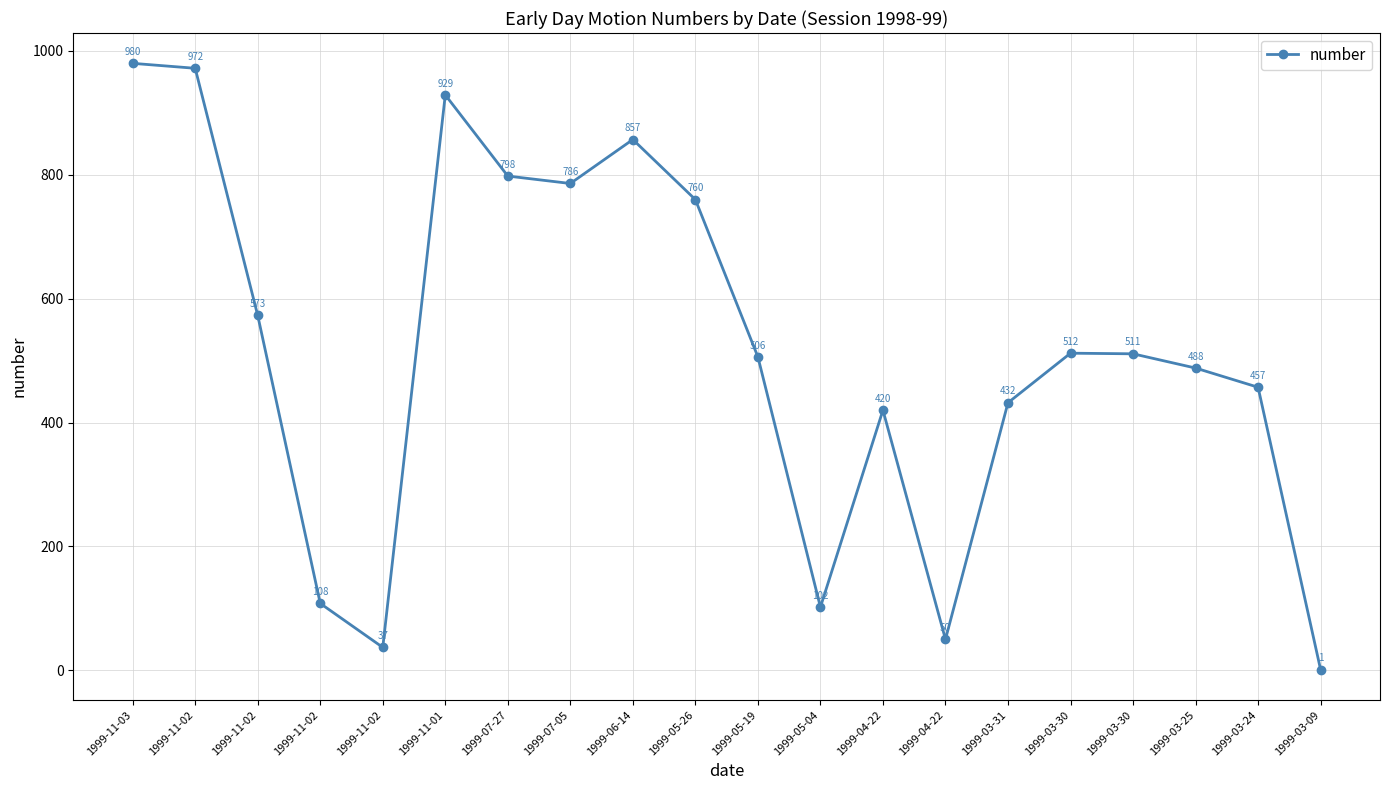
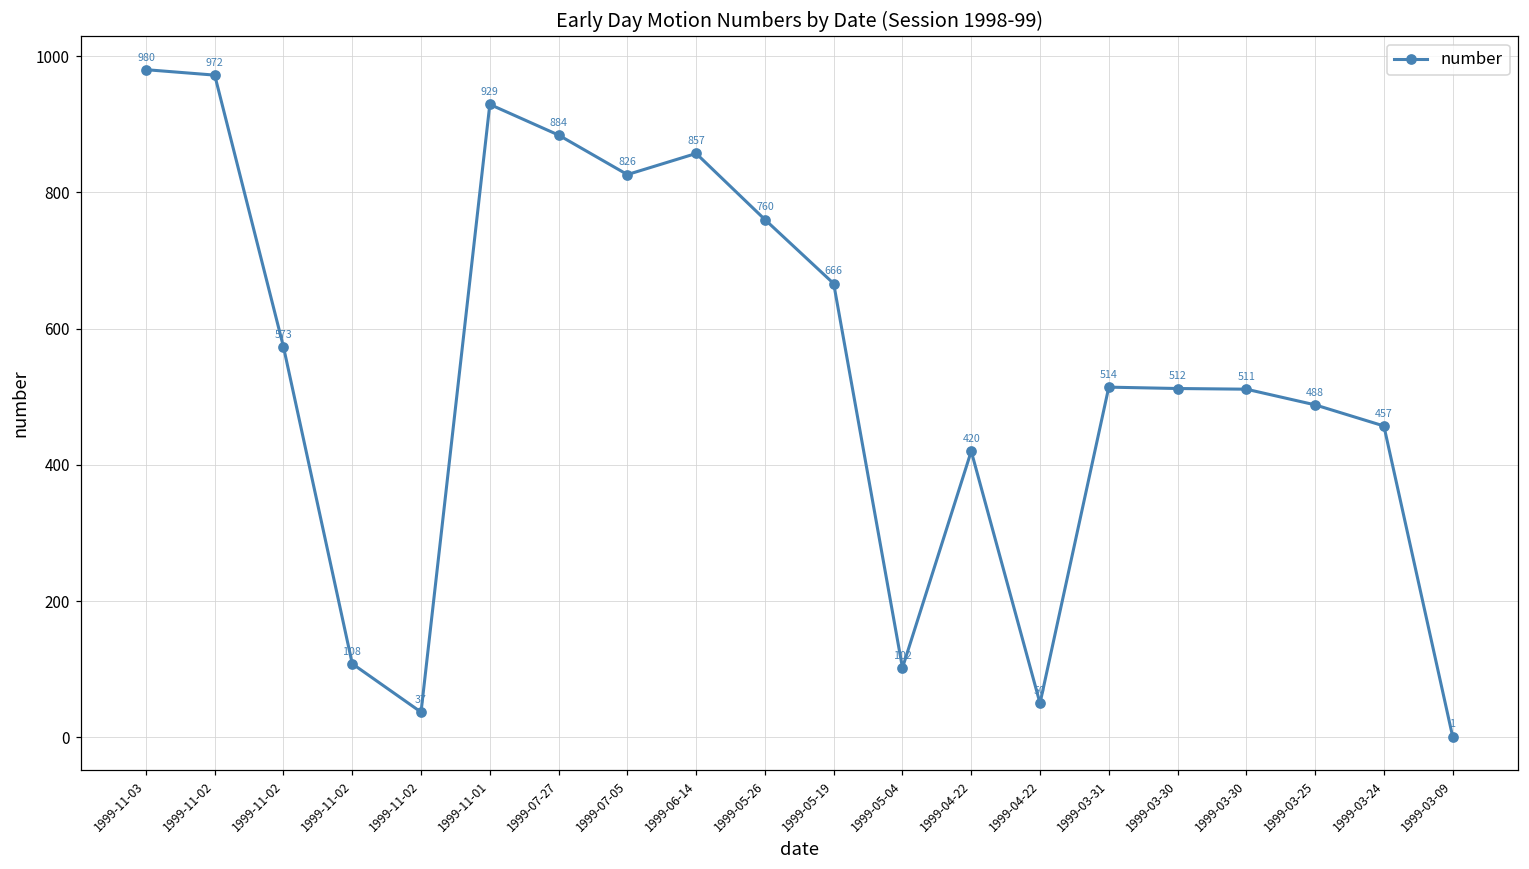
  {
    "1999-11-03": 980,
    "1999-11-01": 929,
-   "1999-07-27": 798,
-   "1999-07-05": 786,
+   "1999-07-27": 884,
+   "1999-07-05": 826,
    "1999-06-14": 857,
    "1999-05-26": 760,
-   "1999-05-19": 506,
+   "1999-05-19": 666,
    "1999-05-04": 102,
-   "1999-03-31": 432,
+   "1999-03-31": 514,
    "1999-03-25": 488,
    "1999-03-24": 457,
    "1999-03-09": 1
  }
